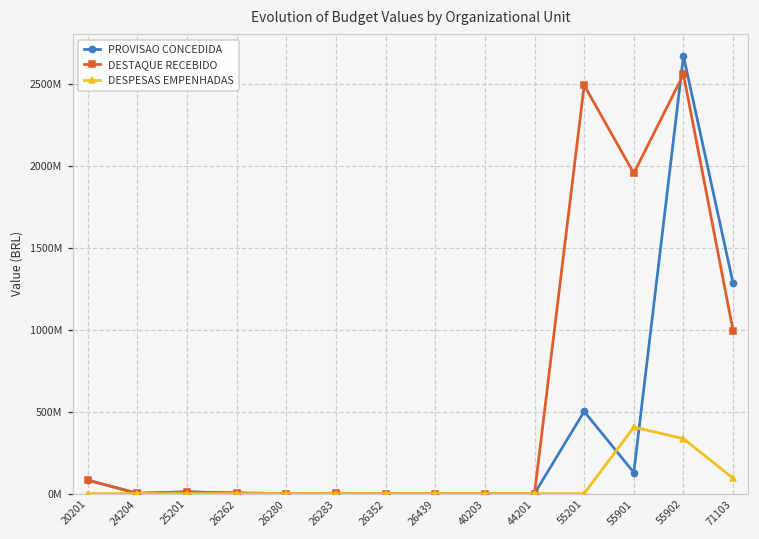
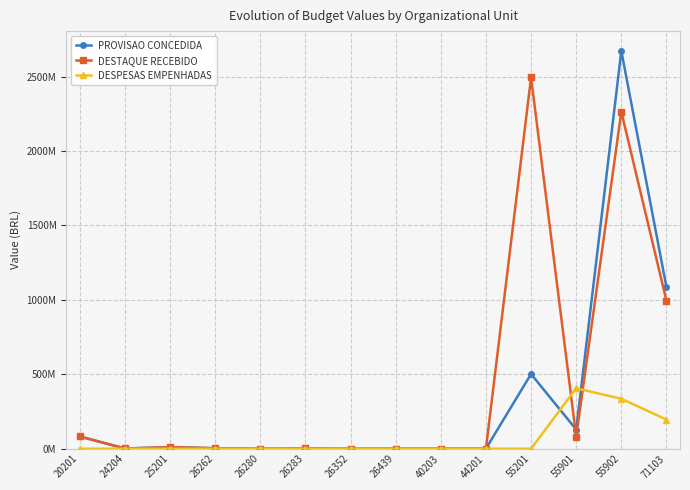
  {
    "PROVISAO CONCEDIDA": {
      "55201": 500000000,
      "55901": 130000000,
      "55902": 2670000000,
-     "71103": 1280000000
+     "71103": 1090000000
    },
    "DESTAQUE RECEBIDO": {
      "55201": 2490000000,
-     "55901": 1960000000,
-     "55902": 2560000000,
+     "55901": 80000000,
+     "55902": 2260000000,
      "71103": 990000000
    },
    "DESPESAS EMPENHADAS": {
      "20201": 0,
      "55201": 0,
      "55901": 410000000,
      "55902": 340000000,
-     "71103": 90000000
+     "71103": 200000000
    }
  }
